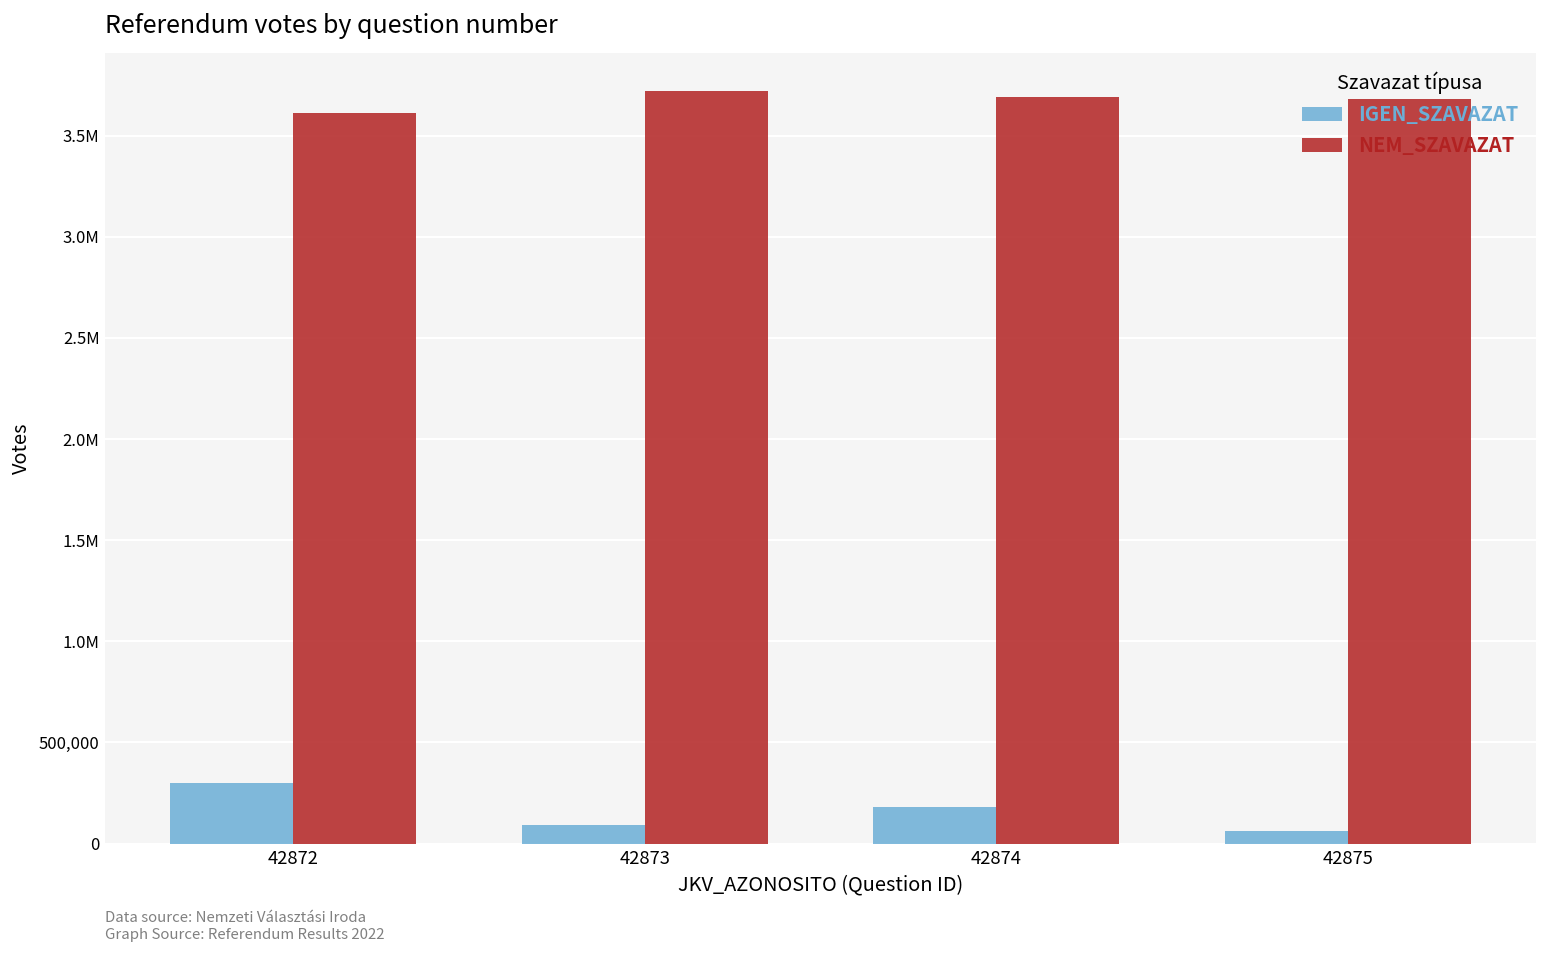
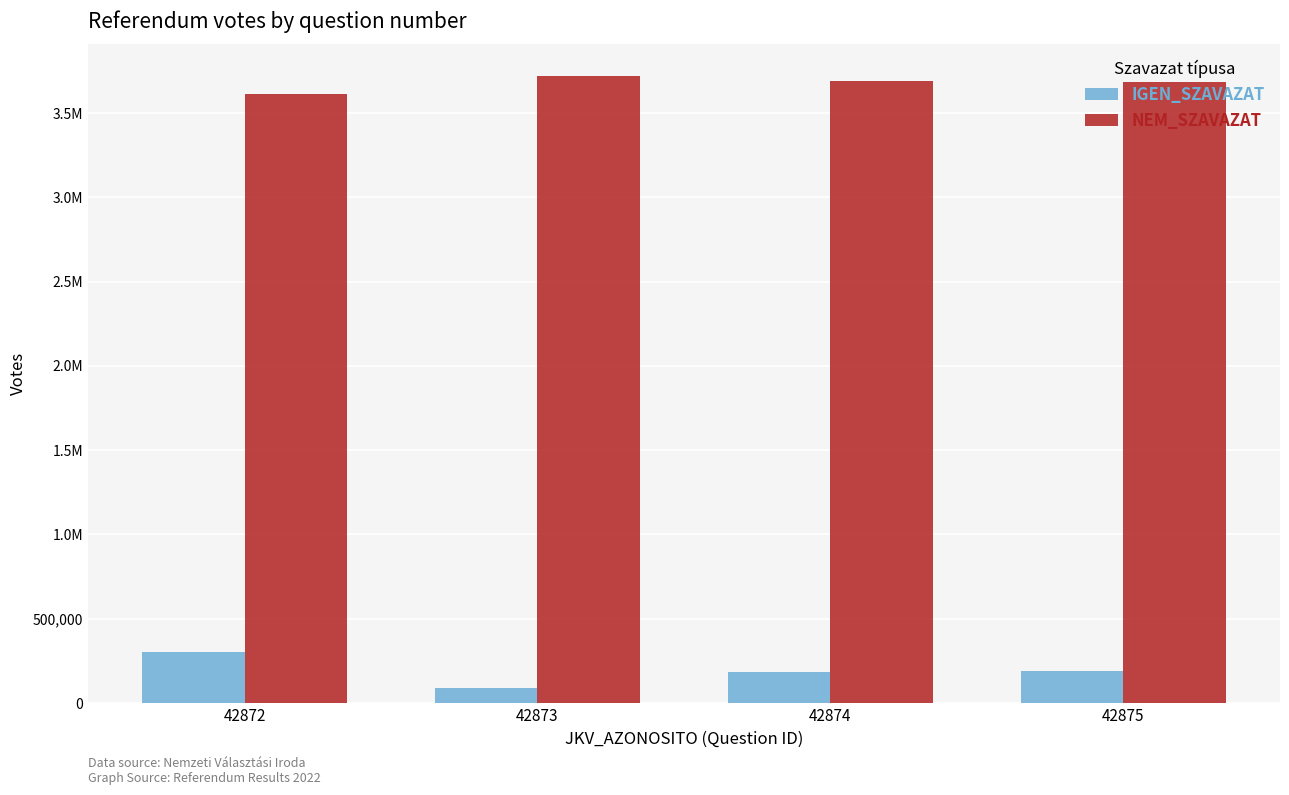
  {
    "IGEN_SZAVAZAT": {
      "42872": "300,000",
      "42873": "90,000",
      "42874": "180,000",
-     "42875": "60,000"
+     "42875": "190,000"
    }
  }
